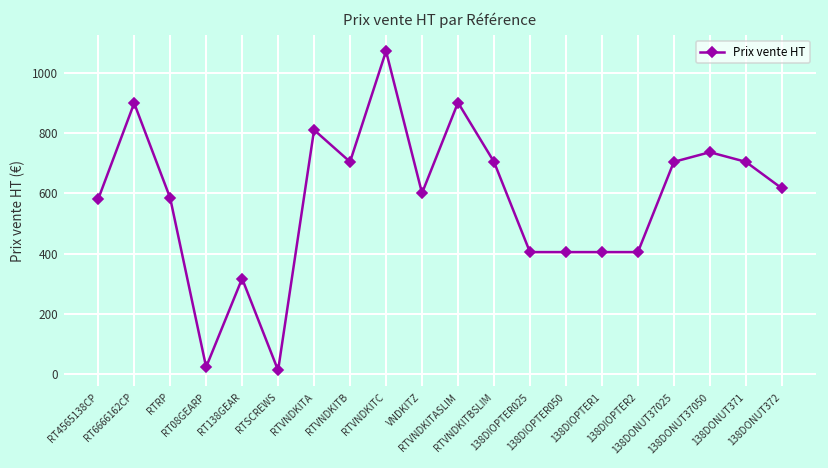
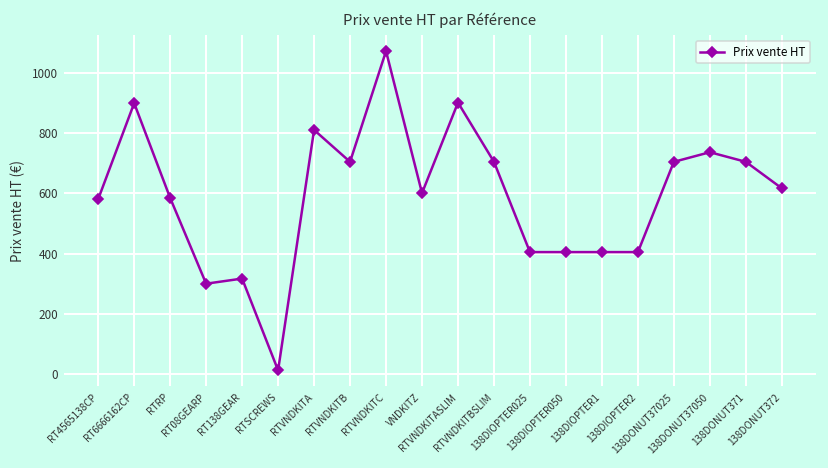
  {
    "RT4565138CP": 580,
    "RT6666162CP": 900,
    "RTRP": 590,
-   "RT08GEARP": 20,
+   "RT08GEARP": 300,
    "RT138GEAR": 320,
    "RTSCREWS": 10,
    "RTVNDKITA": 810,
    "RTVNDKITB": 710,
    "RTVNDKITC": 1070,
    "VNDKITZ": 600,
    "RTVNDKITASLIM": 900,
    "RTVNDKITBSLIM": 710,
    "138DIOPTER025": 410,
    "138DIOPTER050": 410,
    "138DIOPTER1": 410,
    "138DIOPTER2": 410,
    "138DONUT37025": 710,
    "138DONUT37050": 740,
    "138DONUT371": 710,
    "138DONUT372": 620
  }
